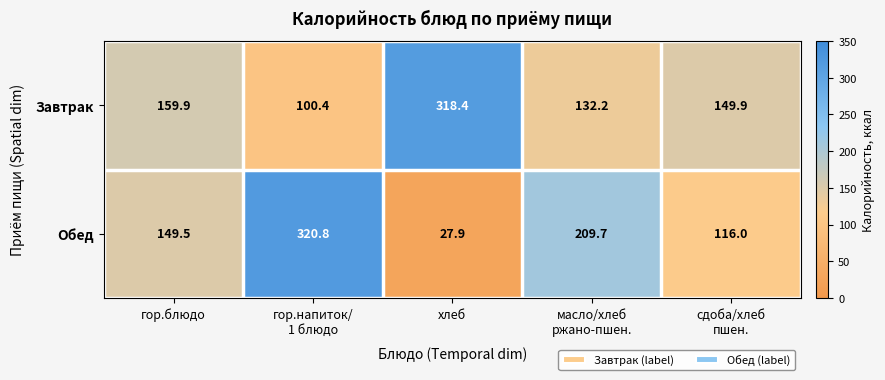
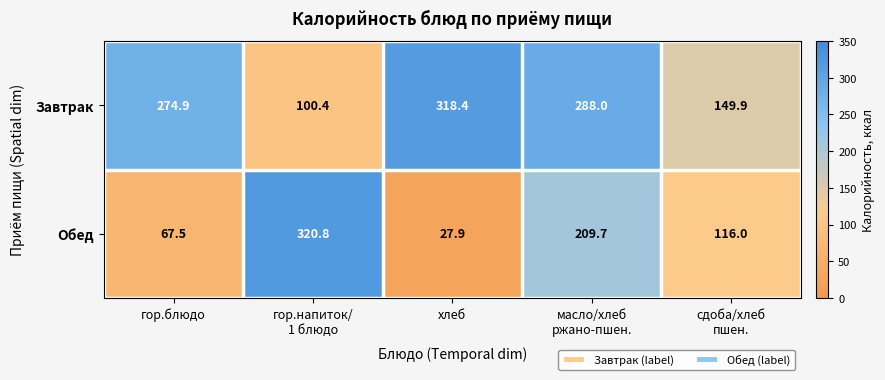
  {
    "Завтрак": {
-     "гор.блюдо": 159.9,
+     "гор.блюдо": 274.9,
      "гор.напиток/ 1 блюдо": 100.4,
      "хлеб": 318.4,
-     "масло/хлеб ржано-пшен.": 132.2,
+     "масло/хлеб ржано-пшен.": 288.0,
      "сдоба/хлеб пшен.": 149.9
    },
    "Обед": {
-     "гор.блюдо": 149.5,
+     "гор.блюдо": 67.5,
      "гор.напиток/ 1 блюдо": 320.8,
      "хлеб": 27.9,
      "масло/хлеб ржано-пшен.": 209.7,
      "сдоба/хлеб пшен.": 116.0
    }
  }
